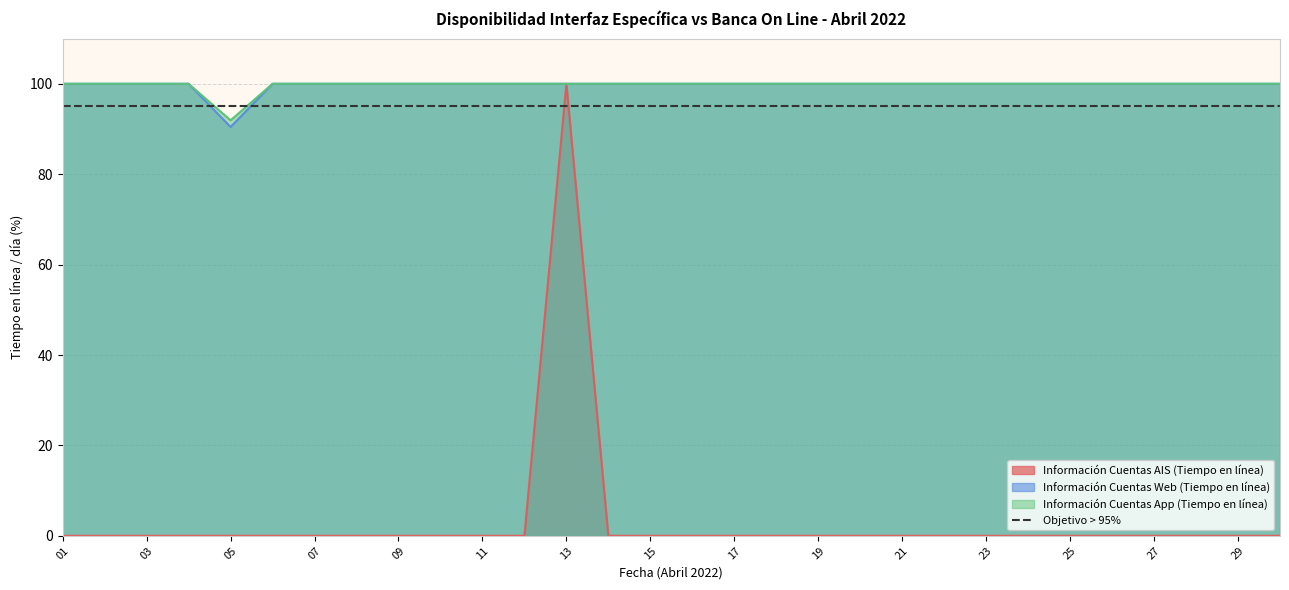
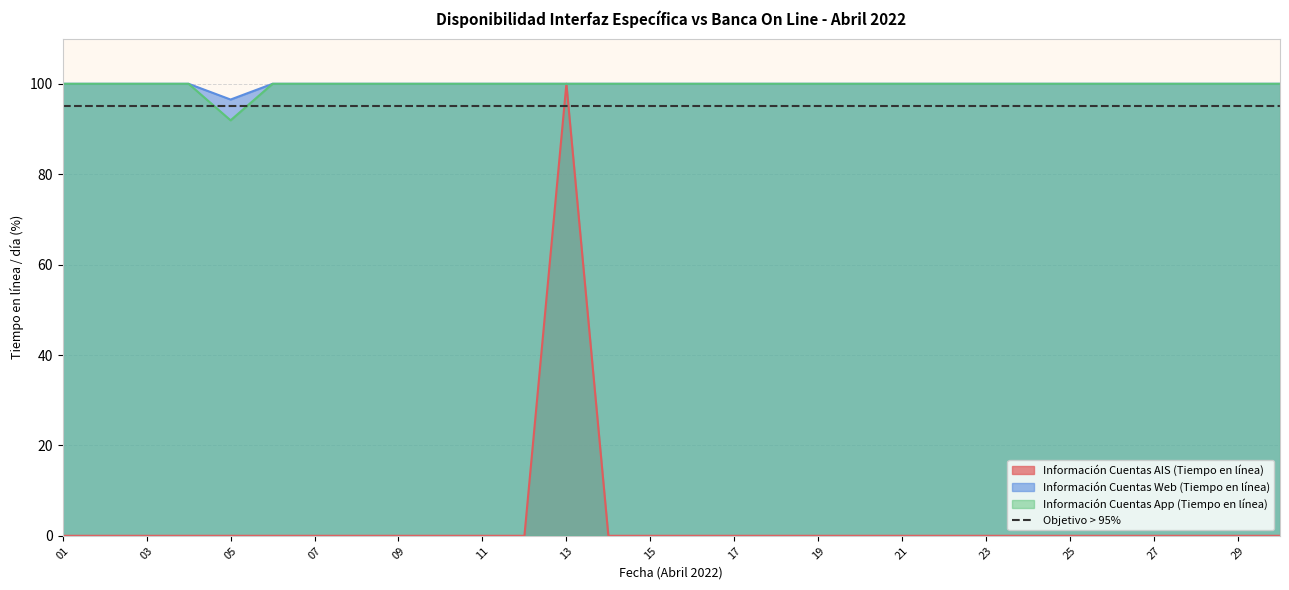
  {
    "Información Cuentas AIS (Tiempo en línea)": {
      "01": 0,
      "03": 0,
      "05": 0,
      "07": 0,
      "09": 0,
      "11": 0,
      "15": 0,
      "17": 0,
      "19": 0,
      "21": 0,
      "23": 0,
      "25": 0,
      "27": 0,
      "29": 0
    },
    "Información Cuentas Web (Tiempo en línea)": {
-     "05": 90
+     "05": 97
    },
    "Información Cuentas App (Tiempo en línea)": {
      "05": 92
    }
  }
